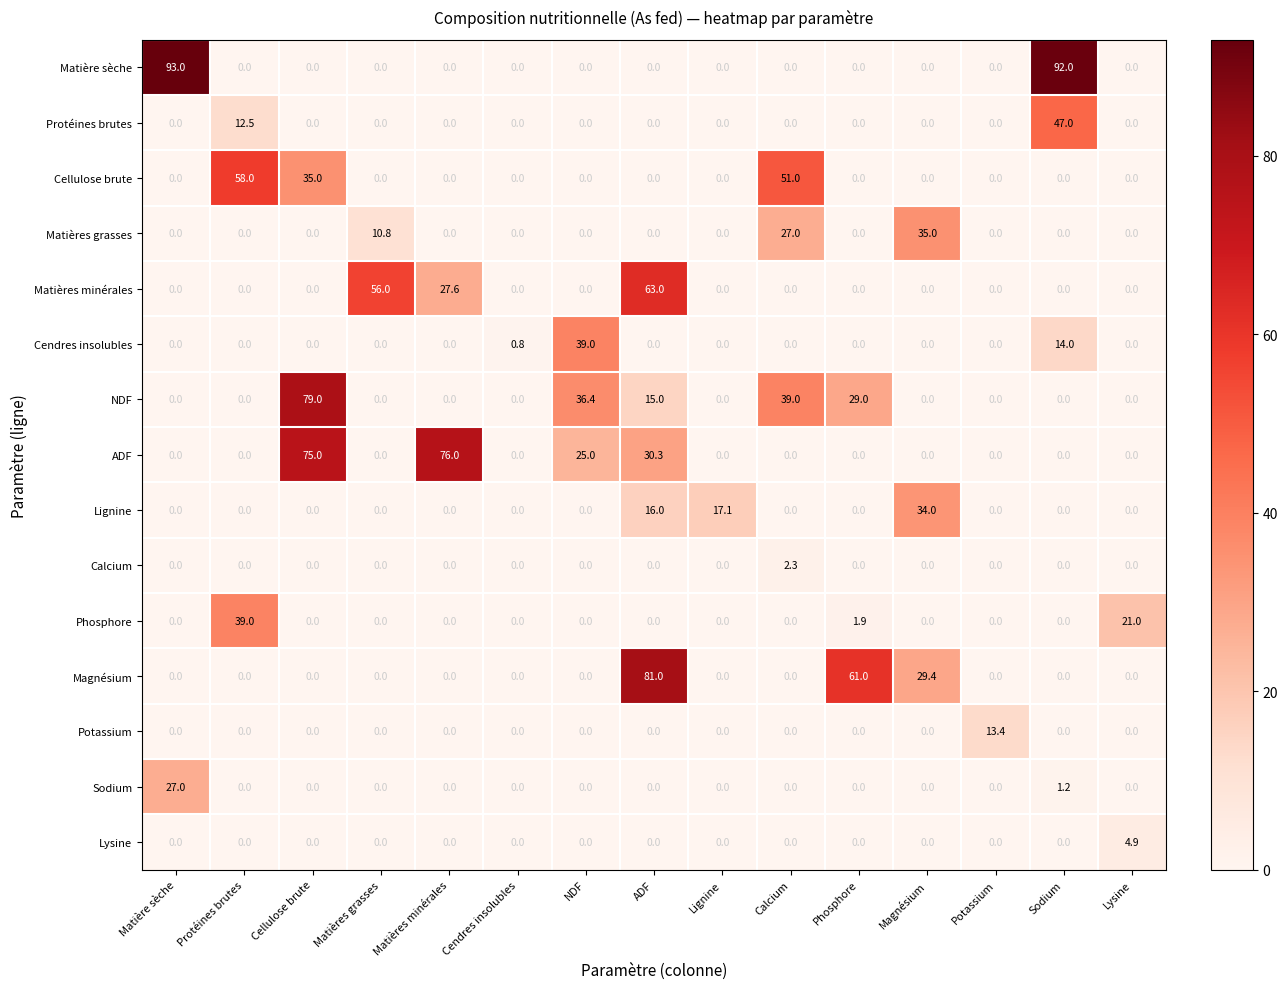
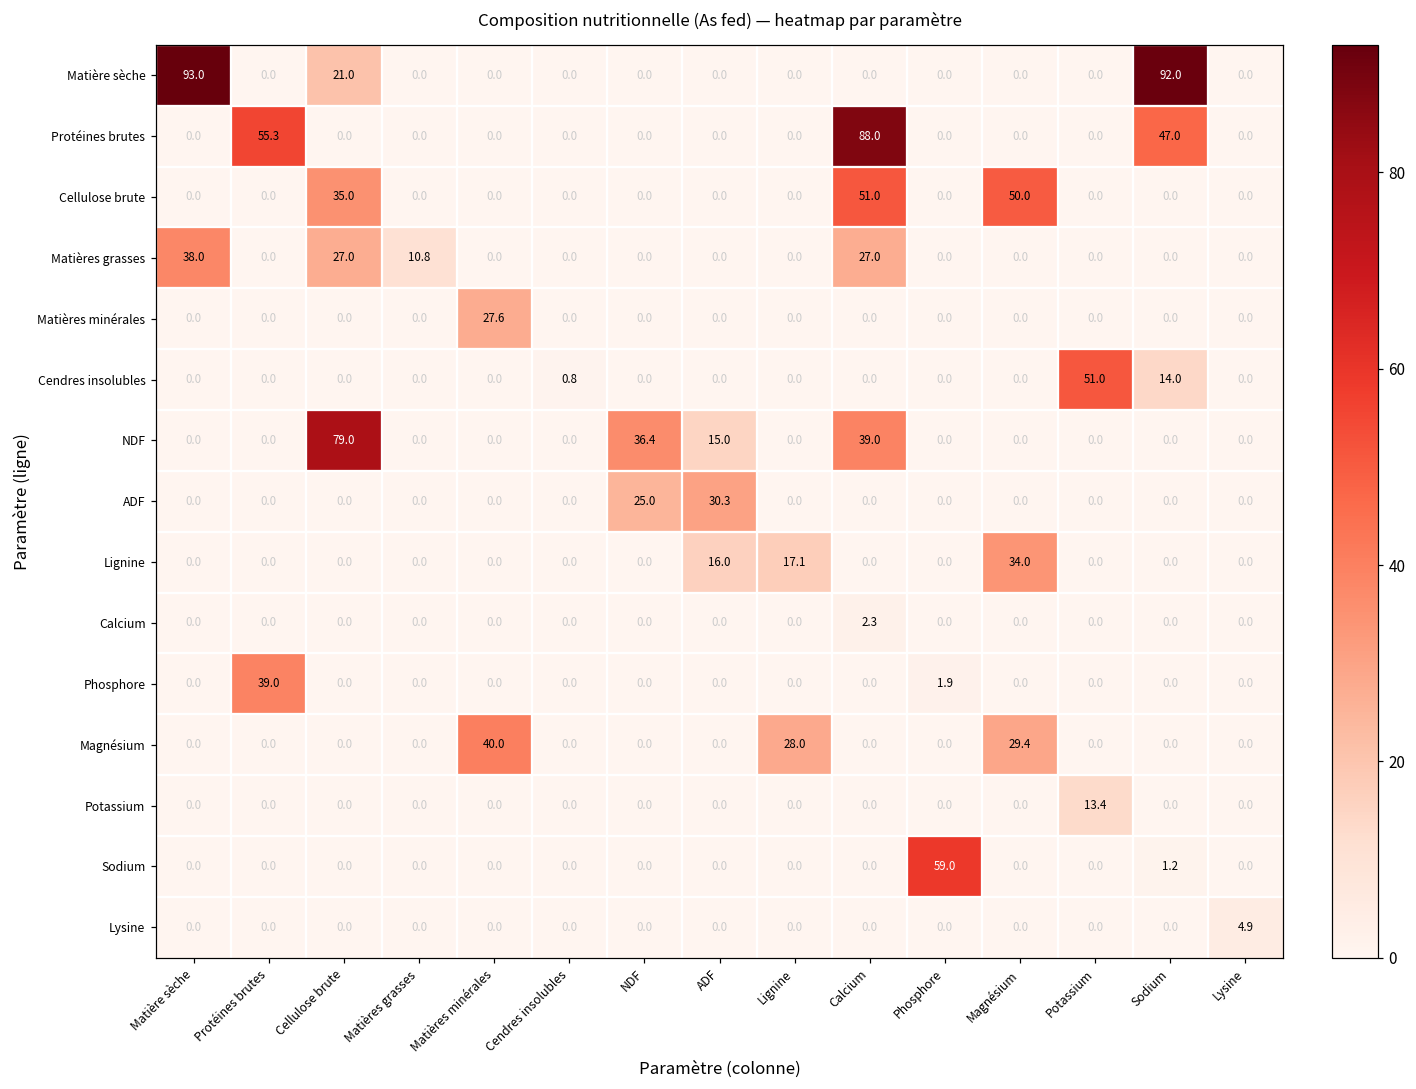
  {
    "Matière sèche": {
      "Matière sèche": 93.0,
      "Protéines brutes": 0.0,
-     "Cellulose brute": 0.0,
+     "Cellulose brute": 21.0,
      "Matières grasses": 0.0,
      "Matières minérales": 0.0,
      "Cendres insolubles": 0.0,
      "NDF": 0.0,
      "ADF": 0.0,
      "Lignine": 0.0,
      "Calcium": 0.0,
      "Phosphore": 0.0,
      "Magnésium": 0.0,
      "Potassium": 0.0,
      "Sodium": 92.0,
      "Lysine": 0.0
    },
    "Protéines brutes": {
      "Matière sèche": 0.0,
-     "Protéines brutes": 12.5,
+     "Protéines brutes": 55.3,
      "Cellulose brute": 0.0,
      "Matières grasses": 0.0,
      "Matières minérales": 0.0,
      "Cendres insolubles": 0.0,
      "NDF": 0.0,
      "ADF": 0.0,
      "Lignine": 0.0,
-     "Calcium": 0.0,
+     "Calcium": 88.0,
      "Phosphore": 0.0,
      "Magnésium": 0.0,
      "Potassium": 0.0,
      "Sodium": 47.0,
      "Lysine": 0.0
    },
    "Cellulose brute": {
      "Matière sèche": 0.0,
-     "Protéines brutes": 58.0,
+     "Protéines brutes": 0.0,
      "Cellulose brute": 35.0,
      "Matières grasses": 0.0,
      "Matières minérales": 0.0,
      "Cendres insolubles": 0.0,
      "NDF": 0.0,
      "ADF": 0.0,
      "Lignine": 0.0,
      "Calcium": 51.0,
      "Phosphore": 0.0,
-     "Magnésium": 0.0,
+     "Magnésium": 50.0,
      "Potassium": 0.0,
      "Sodium": 0.0,
      "Lysine": 0.0
    },
    "Matières grasses": {
-     "Matière sèche": 0.0,
+     "Matière sèche": 38.0,
      "Protéines brutes": 0.0,
-     "Cellulose brute": 0.0,
+     "Cellulose brute": 27.0,
      "Matières grasses": 10.8,
      "Matières minérales": 0.0,
      "Cendres insolubles": 0.0,
      "NDF": 0.0,
      "ADF": 0.0,
      "Lignine": 0.0,
      "Calcium": 27.0,
      "Phosphore": 0.0,
-     "Magnésium": 35.0,
+     "Magnésium": 0.0,
      "Potassium": 0.0,
      "Sodium": 0.0,
      "Lysine": 0.0
    },
    "Matières minérales": {
      "Matière sèche": 0.0,
      "Protéines brutes": 0.0,
      "Cellulose brute": 0.0,
-     "Matières grasses": 56.0,
+     "Matières grasses": 0.0,
      "Matières minérales": 27.6,
      "Cendres insolubles": 0.0,
      "NDF": 0.0,
-     "ADF": 63.0,
+     "ADF": 0.0,
      "Lignine": 0.0,
      "Calcium": 0.0,
      "Phosphore": 0.0,
      "Magnésium": 0.0,
      "Potassium": 0.0,
      "Sodium": 0.0,
      "Lysine": 0.0
    },
    "Cendres insolubles": {
      "Matière sèche": 0.0,
      "Protéines brutes": 0.0,
      "Cellulose brute": 0.0,
      "Matières grasses": 0.0,
      "Matières minérales": 0.0,
      "Cendres insolubles": 0.8,
-     "NDF": 39.0,
+     "NDF": 0.0,
      "ADF": 0.0,
      "Lignine": 0.0,
      "Calcium": 0.0,
      "Phosphore": 0.0,
      "Magnésium": 0.0,
-     "Potassium": 0.0,
+     "Potassium": 51.0,
      "Sodium": 14.0,
      "Lysine": 0.0
    },
    "NDF": {
      "Matière sèche": 0.0,
      "Protéines brutes": 0.0,
      "Cellulose brute": 79.0,
      "Matières grasses": 0.0,
      "Matières minérales": 0.0,
      "Cendres insolubles": 0.0,
      "NDF": 36.4,
      "ADF": 15.0,
      "Lignine": 0.0,
      "Calcium": 39.0,
-     "Phosphore": 29.0,
+     "Phosphore": 0.0,
      "Magnésium": 0.0,
      "Potassium": 0.0,
      "Sodium": 0.0,
      "Lysine": 0.0
    },
    "ADF": {
      "Matière sèche": 0.0,
      "Protéines brutes": 0.0,
-     "Cellulose brute": 75.0,
+     "Cellulose brute": 0.0,
      "Matières grasses": 0.0,
-     "Matières minérales": 76.0,
+     "Matières minérales": 0.0,
      "Cendres insolubles": 0.0,
      "NDF": 25.0,
      "ADF": 30.3,
      "Lignine": 0.0,
      "Calcium": 0.0,
      "Phosphore": 0.0,
      "Magnésium": 0.0,
      "Potassium": 0.0,
      "Sodium": 0.0,
      "Lysine": 0.0
    },
    "Phosphore": {
      "Matière sèche": 0.0,
      "Protéines brutes": 39.0,
      "Cellulose brute": 0.0,
      "Matières grasses": 0.0,
      "Matières minérales": 0.0,
      "Cendres insolubles": 0.0,
      "NDF": 0.0,
      "ADF": 0.0,
      "Lignine": 0.0,
      "Calcium": 0.0,
      "Phosphore": 1.9,
      "Magnésium": 0.0,
      "Potassium": 0.0,
      "Sodium": 0.0,
-     "Lysine": 21.0
+     "Lysine": 0.0
    },
    "Magnésium": {
      "Matière sèche": 0.0,
      "Protéines brutes": 0.0,
      "Cellulose brute": 0.0,
      "Matières grasses": 0.0,
-     "Matières minérales": 0.0,
+     "Matières minérales": 40.0,
      "Cendres insolubles": 0.0,
      "NDF": 0.0,
-     "ADF": 81.0,
-     "Lignine": 0.0,
+     "ADF": 0.0,
+     "Lignine": 28.0,
      "Calcium": 0.0,
-     "Phosphore": 61.0,
+     "Phosphore": 0.0,
      "Magnésium": 29.4,
      "Potassium": 0.0,
      "Sodium": 0.0,
      "Lysine": 0.0
    },
    "Sodium": {
-     "Matière sèche": 27.0,
+     "Matière sèche": 0.0,
      "Protéines brutes": 0.0,
      "Cellulose brute": 0.0,
      "Matières grasses": 0.0,
      "Matières minérales": 0.0,
      "Cendres insolubles": 0.0,
      "NDF": 0.0,
      "ADF": 0.0,
      "Lignine": 0.0,
      "Calcium": 0.0,
-     "Phosphore": 0.0,
+     "Phosphore": 59.0,
      "Magnésium": 0.0,
      "Potassium": 0.0,
      "Sodium": 1.2,
      "Lysine": 0.0
    }
  }
